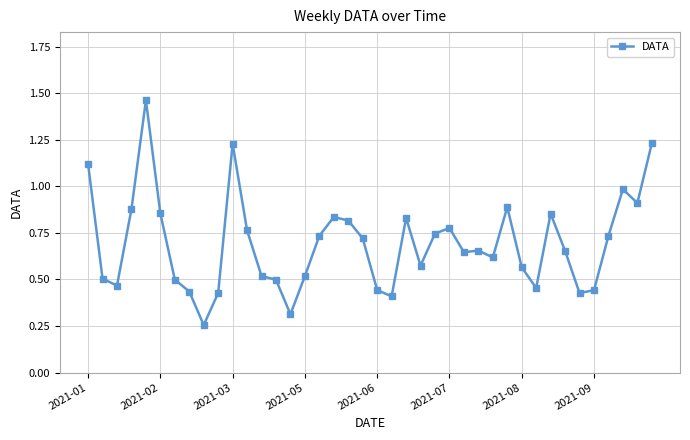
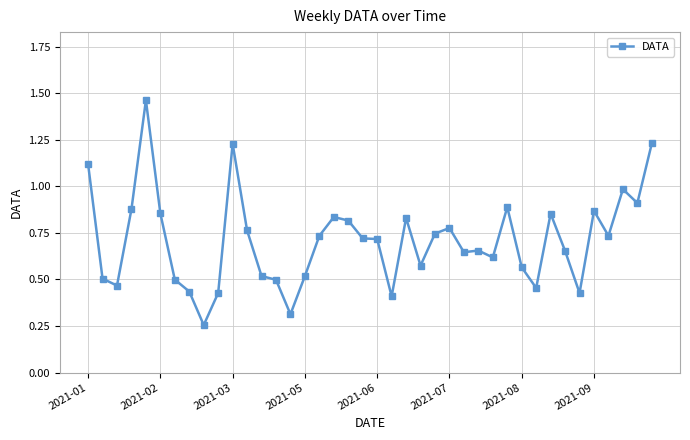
  {
    "2021-01": 1.12,
    "2021-02": 0.85,
    "2021-03": 1.23,
    "2021-05": 0.52,
-   "2021-06": 0.44,
+   "2021-06": 0.72,
    "2021-07": 0.78,
    "2021-08": 0.57,
-   "2021-09": 0.44
+   "2021-09": 0.87
  }
